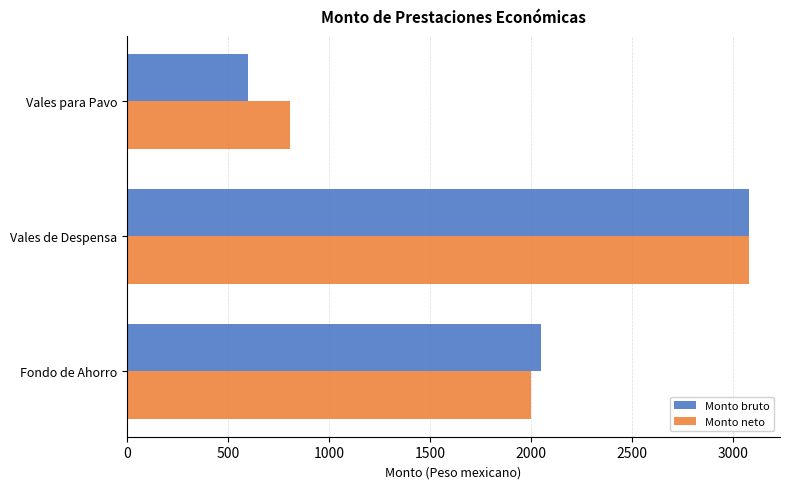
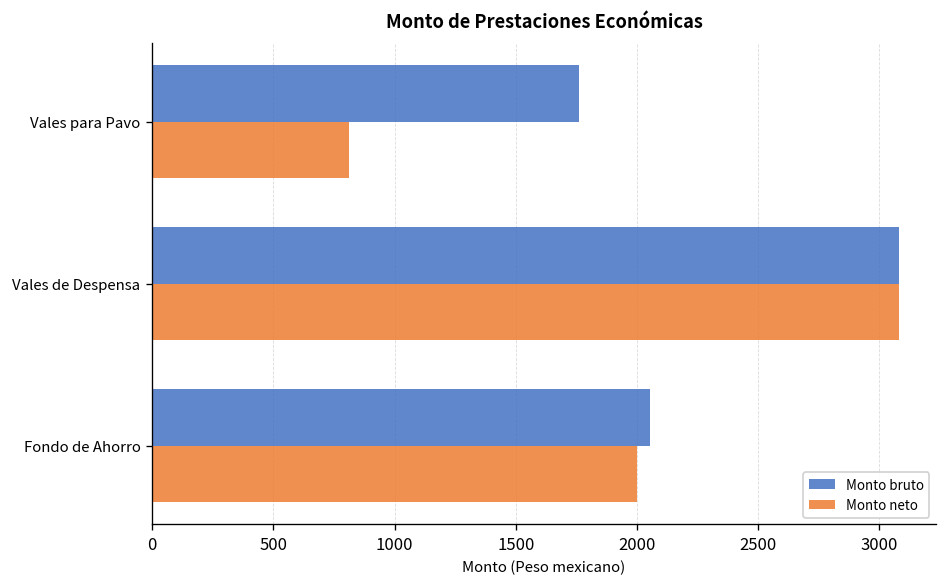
  {
    "Monto bruto": {
-     "Vales para Pavo": 600,
+     "Vales para Pavo": 1760,
      "Vales de Despensa": 3080,
      "Fondo de Ahorro": 2050
    },
    "Monto neto": {
      "Vales para Pavo": 810,
      "Vales de Despensa": 3080,
      "Fondo de Ahorro": 2000
    }
  }
